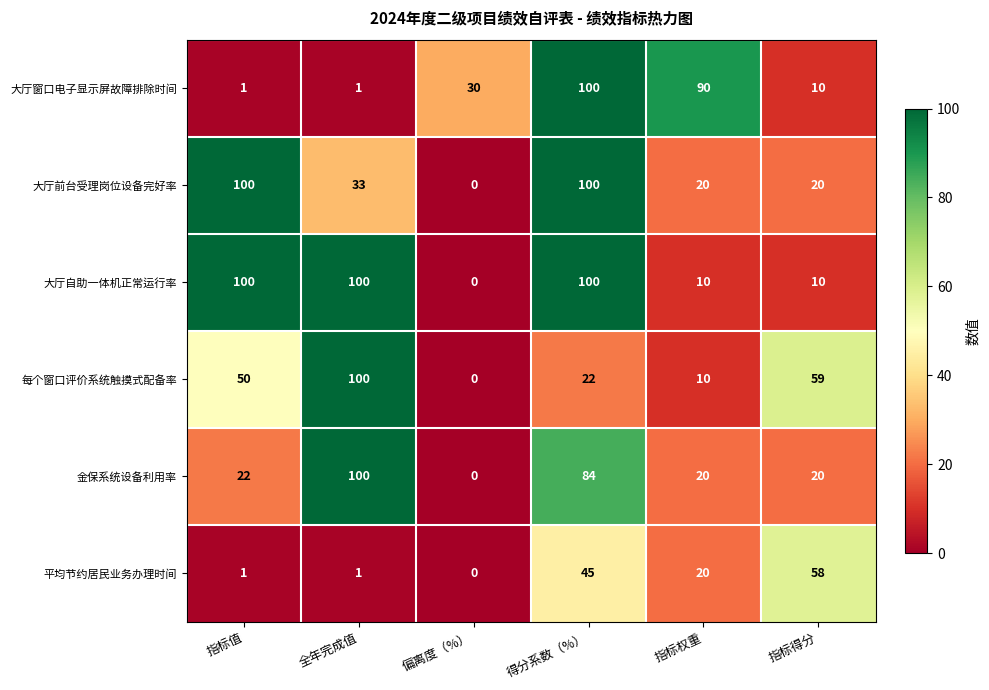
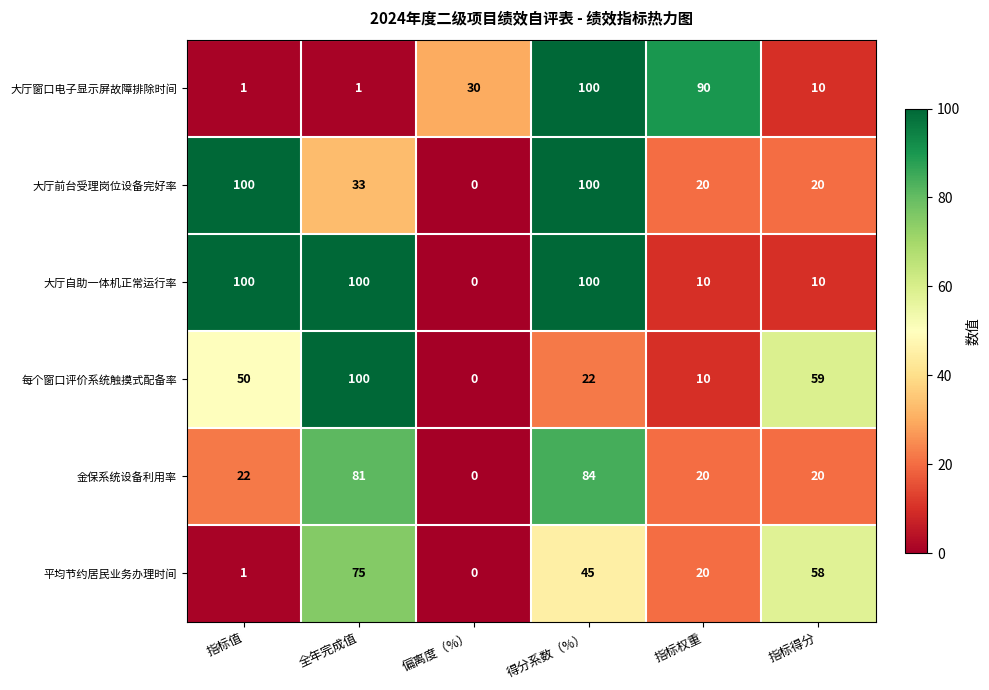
  {
    "大厅窗口电子显示屏故障排除时间": {
      "指标值": 1,
      "全年完成值": 1,
      "偏离度（%）": 30,
      "得分系数（%）": 100,
      "指标权重": 90,
      "指标得分": 10
    },
    "大厅前台受理岗位设备完好率": {
      "指标值": 100,
      "全年完成值": 33,
      "偏离度（%）": 0,
      "得分系数（%）": 100,
      "指标权重": 20,
      "指标得分": 20
    },
    "大厅自助一体机正常运行率": {
      "指标值": 100,
      "全年完成值": 100,
      "偏离度（%）": 0,
      "得分系数（%）": 100,
      "指标权重": 10,
      "指标得分": 10
    },
    "每个窗口评价系统触摸式配备率": {
      "指标值": 50,
      "全年完成值": 100,
      "偏离度（%）": 0,
      "得分系数（%）": 22,
      "指标权重": 10,
      "指标得分": 59
    },
    "金保系统设备利用率": {
      "指标值": 22,
-     "全年完成值": 100,
+     "全年完成值": 81,
      "偏离度（%）": 0,
      "得分系数（%）": 84,
      "指标权重": 20,
      "指标得分": 20
    },
    "平均节约居民业务办理时间": {
      "指标值": 1,
-     "全年完成值": 1,
+     "全年完成值": 75,
      "偏离度（%）": 0,
      "得分系数（%）": 45,
      "指标权重": 20,
      "指标得分": 58
    }
  }
